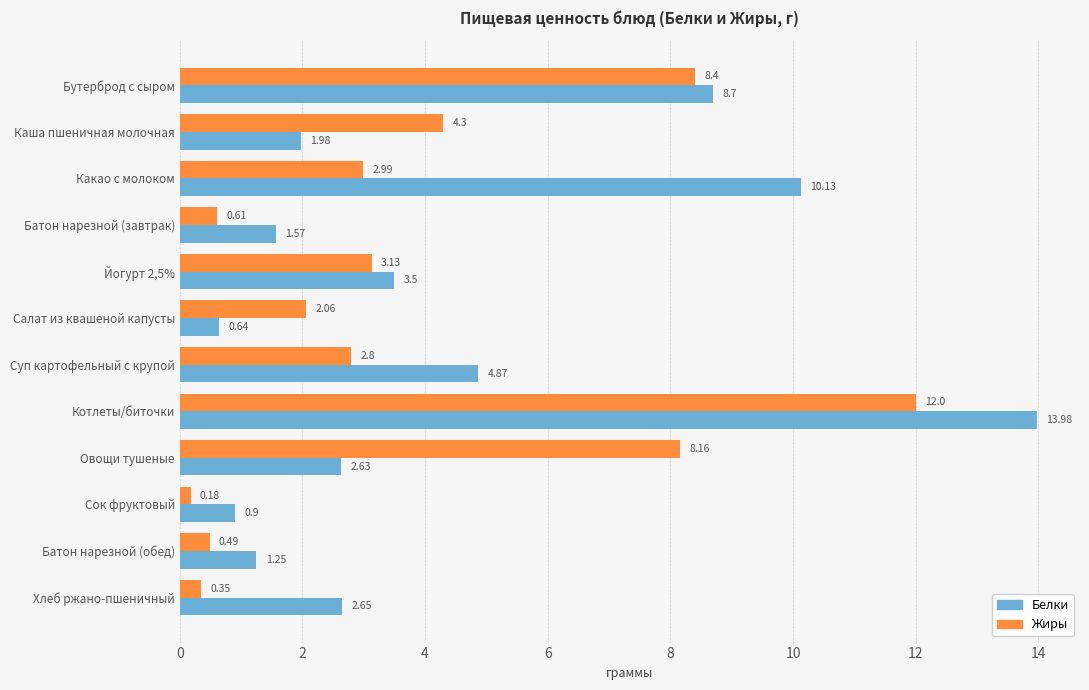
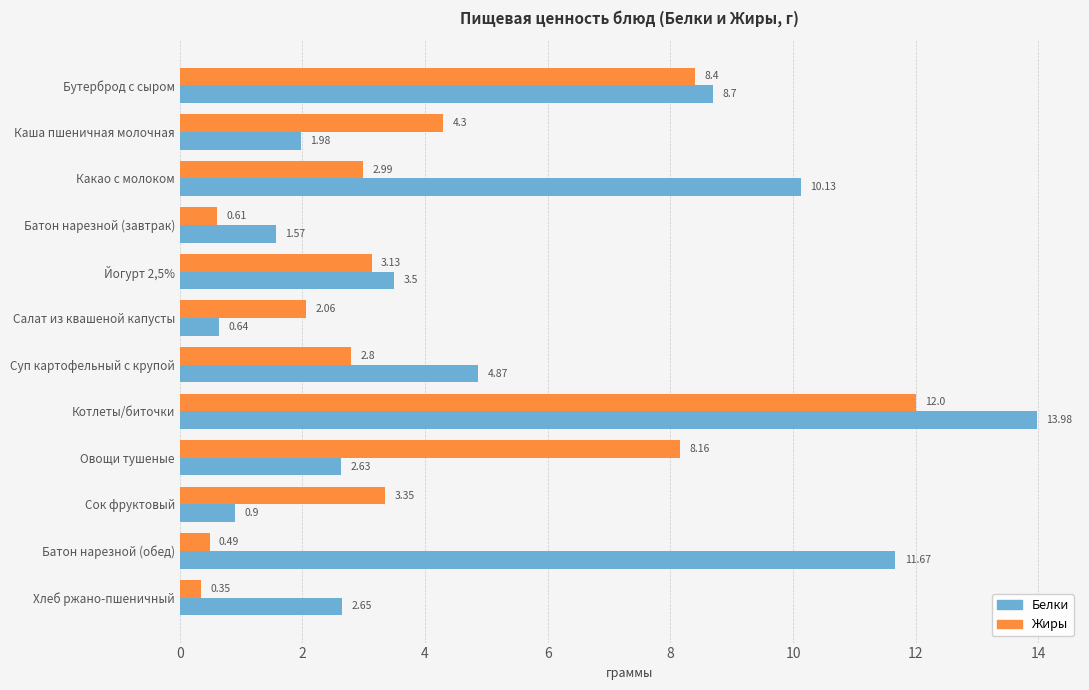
  {
    "Белки": {
      "Бутерброд с сыром": 8.7,
      "Каша пшеничная молочная": 1.98,
      "Какао с молоком": 10.13,
      "Батон нарезной (завтрак)": 1.57,
      "Йогурт 2,5%": 3.5,
      "Салат из квашеной капусты": 0.64,
      "Суп картофельный с крупой": 4.87,
      "Котлеты/биточки": 13.98,
      "Овощи тушеные": 2.63,
      "Сок фруктовый": 0.9,
-     "Батон нарезной (обед)": 1.25,
+     "Батон нарезной (обед)": 11.67,
      "Хлеб ржано-пшеничный": 2.65
    },
    "Жиры": {
      "Бутерброд с сыром": 8.4,
      "Каша пшеничная молочная": 4.3,
      "Какао с молоком": 2.99,
      "Батон нарезной (завтрак)": 0.61,
      "Йогурт 2,5%": 3.13,
      "Салат из квашеной капусты": 2.06,
      "Суп картофельный с крупой": 2.8,
      "Котлеты/биточки": 12.0,
      "Овощи тушеные": 8.16,
-     "Сок фруктовый": 0.18,
+     "Сок фруктовый": 3.35,
      "Батон нарезной (обед)": 0.49,
      "Хлеб ржано-пшеничный": 0.35
    }
  }
